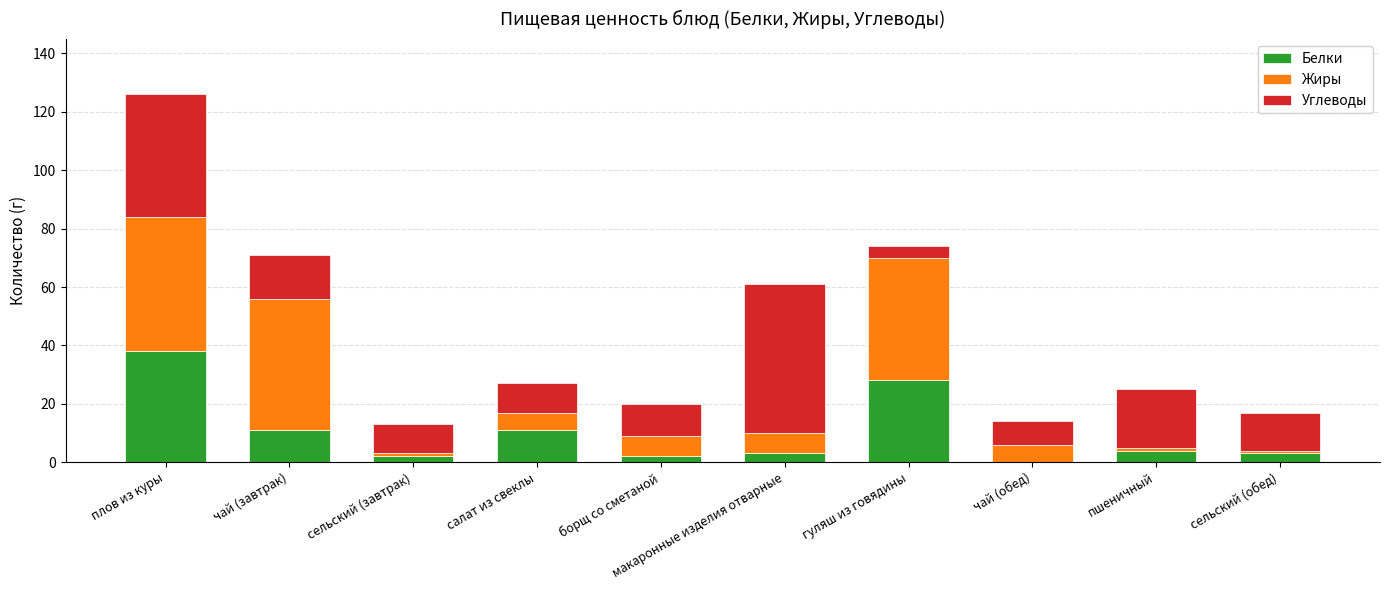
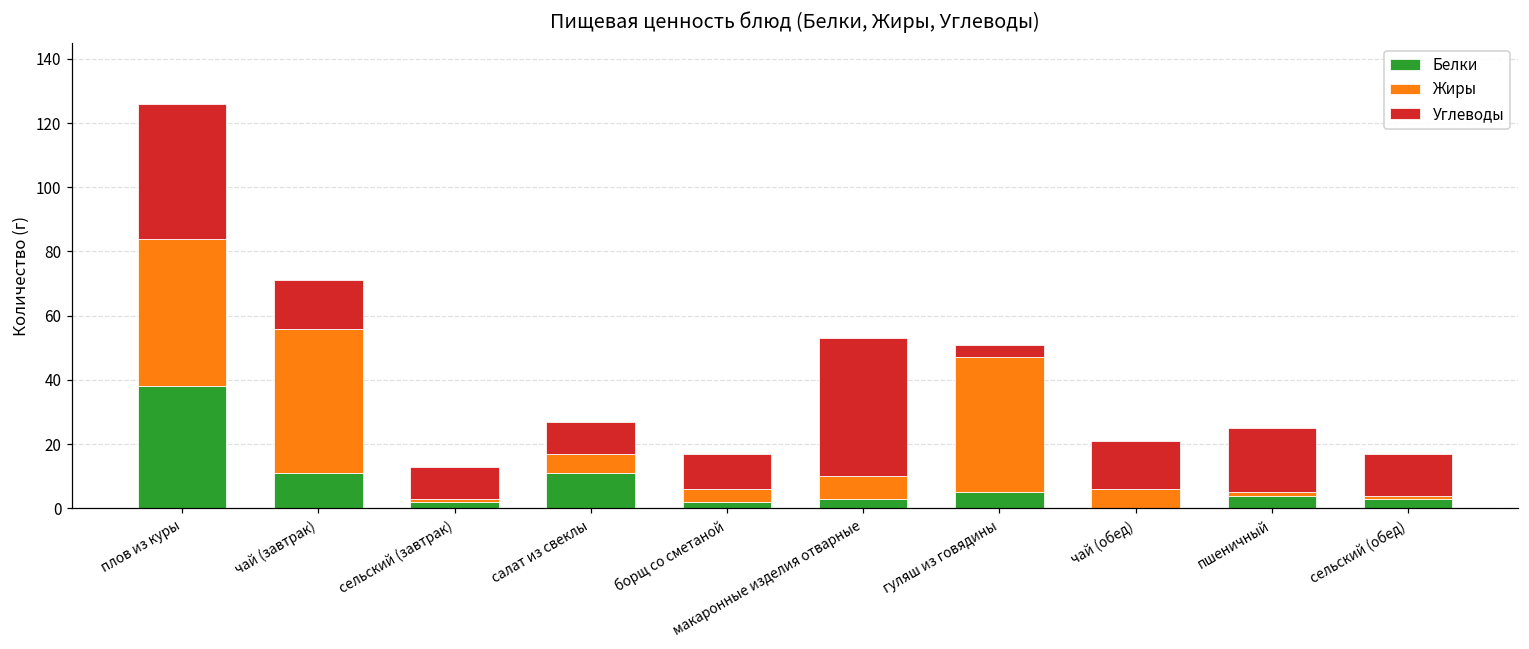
  {
    "Белки": {
      "плов из куры": 38,
      "чай (завтрак)": 11,
      "сельский (завтрак)": 2,
      "салат из свеклы": 11,
      "борщ со сметаной": 2,
      "макаронные изделия отварные": 3,
-     "гуляш из говядины": 28,
+     "гуляш из говядины": 5,
      "чай (обед)": 0,
      "пшеничный": 4,
      "сельский (обед)": 3
    },
    "Жиры": {
      "плов из куры": 46,
      "чай (завтрак)": 45,
      "сельский (завтрак)": 1,
      "салат из свеклы": 6,
-     "борщ со сметаной": 7,
+     "борщ со сметаной": 4,
      "макаронные изделия отварные": 7,
      "гуляш из говядины": 42,
      "чай (обед)": 6,
      "пшеничный": 1,
      "сельский (обед)": 1
    },
    "Углеводы": {
      "плов из куры": 42,
      "чай (завтрак)": 15,
      "сельский (завтрак)": 10,
      "салат из свеклы": 10,
      "борщ со сметаной": 11,
-     "макаронные изделия отварные": 51,
+     "макаронные изделия отварные": 43,
      "гуляш из говядины": 4,
-     "чай (обед)": 8,
+     "чай (обед)": 15,
      "пшеничный": 20,
      "сельский (обед)": 13
    }
  }
